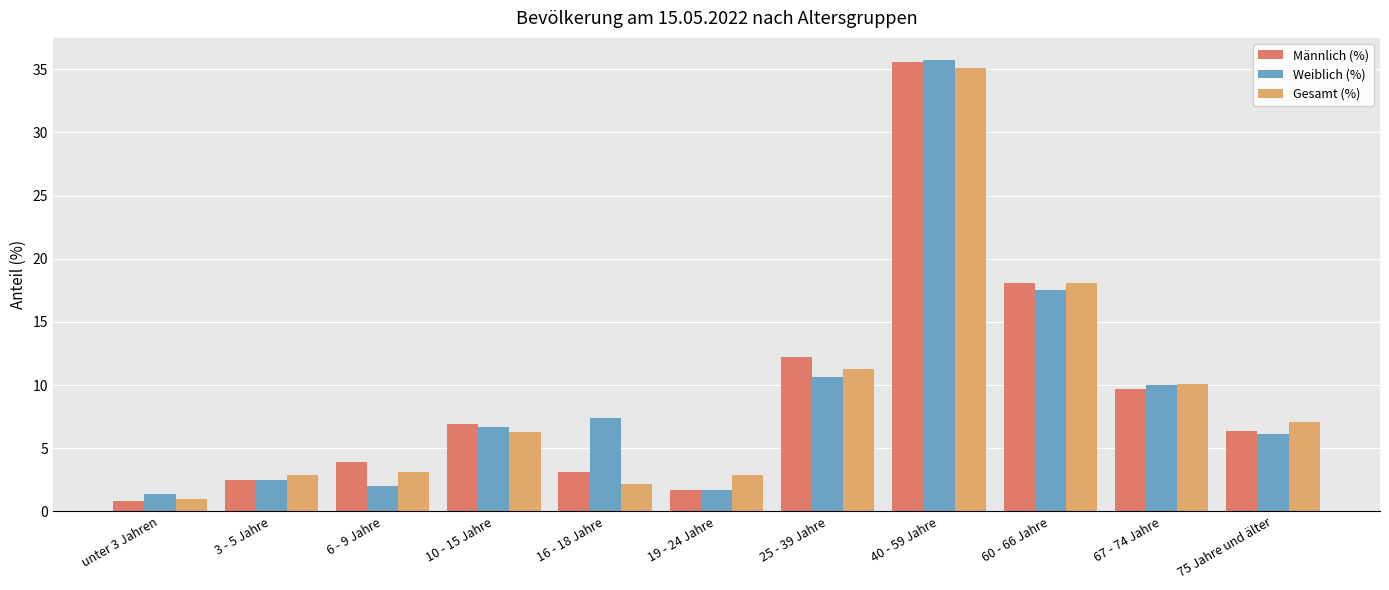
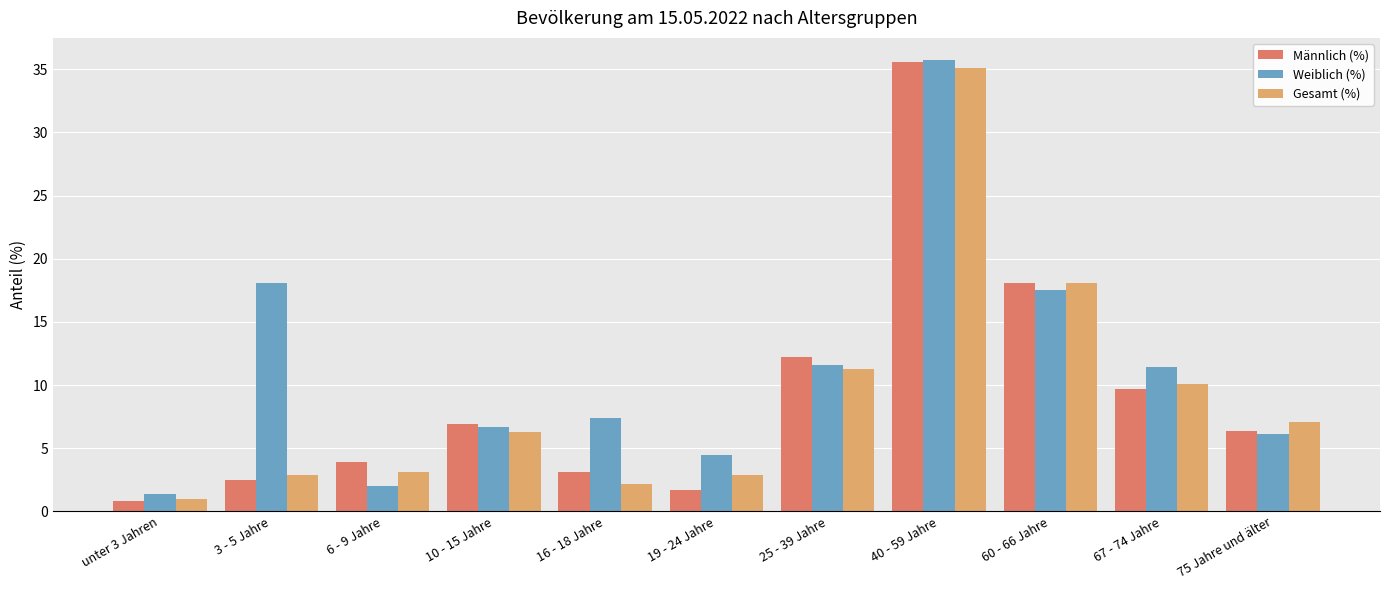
  {
    "Weiblich (%)": {
      "unter 3 Jahren": 1.4,
-     "3 - 5 Jahre": 2.5,
+     "3 - 5 Jahre": 18.1,
      "6 - 9 Jahre": 2.0,
      "10 - 15 Jahre": 6.7,
      "16 - 18 Jahre": 7.4,
-     "19 - 24 Jahre": 1.7,
-     "25 - 39 Jahre": 10.6,
+     "19 - 24 Jahre": 4.5,
+     "25 - 39 Jahre": 11.6,
      "40 - 59 Jahre": 35.7,
      "60 - 66 Jahre": 17.5,
-     "67 - 74 Jahre": 10.0,
+     "67 - 74 Jahre": 11.4,
      "75 Jahre und älter": 6.1
    }
  }
